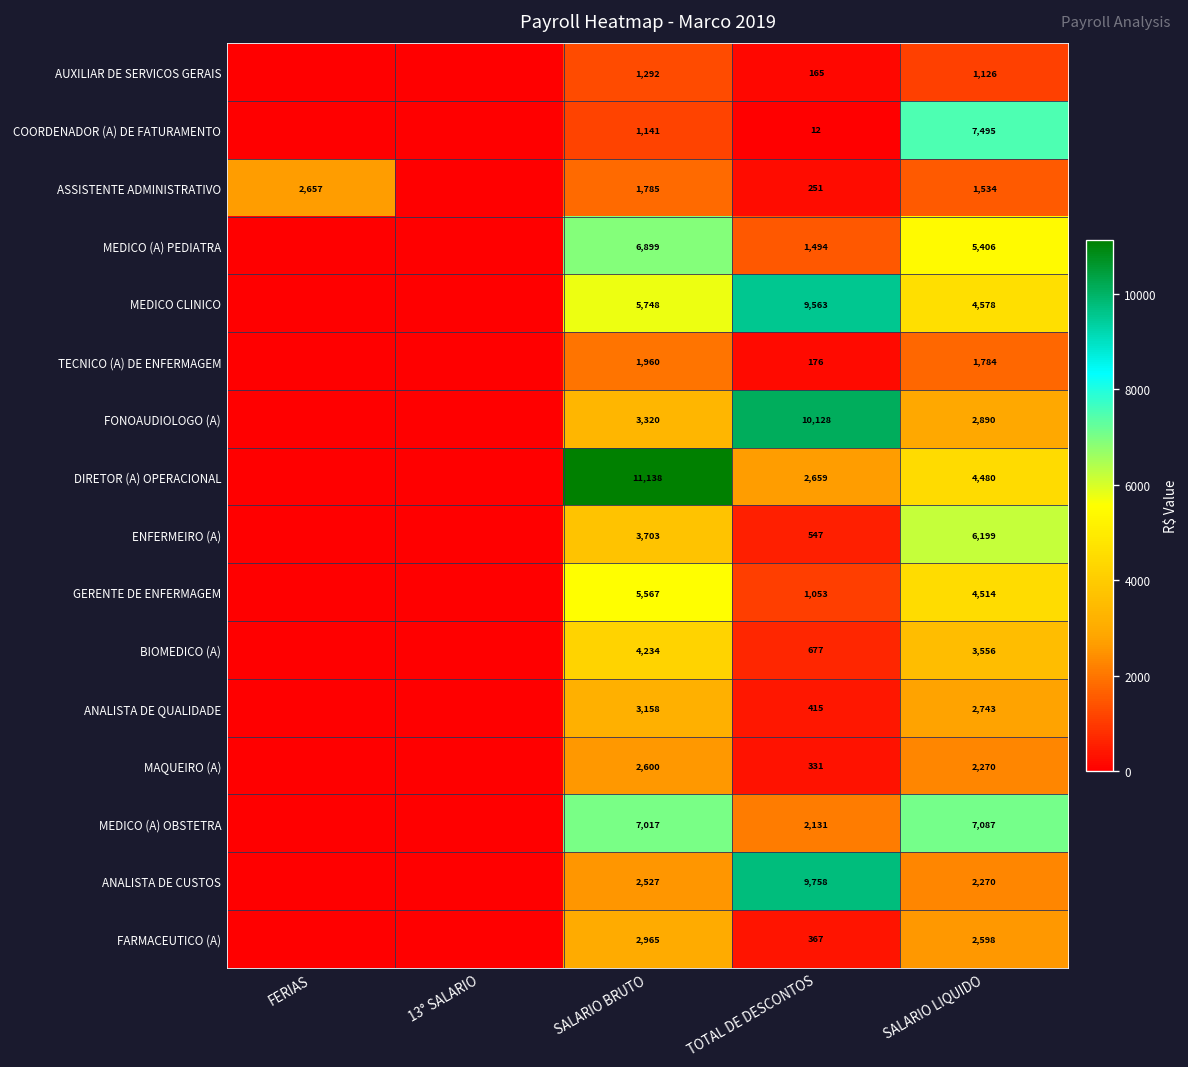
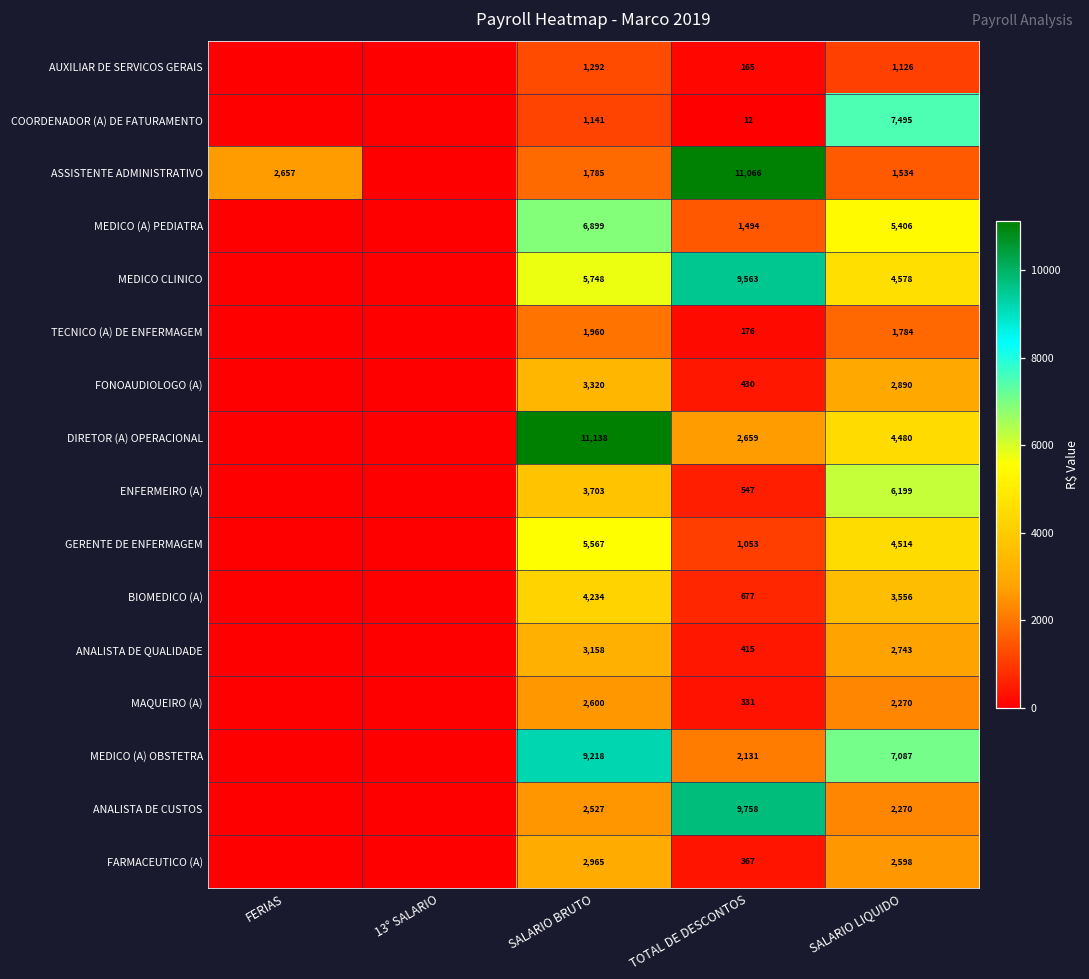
  {
    "AUXILIAR DE SERVICOS GERAIS": {
      "SALARIO BRUTO": "1,292",
      "TOTAL DE DESCONTOS": "165",
      "SALARIO LIQUIDO": "1,126"
    },
    "COORDENADOR (A) DE FATURAMENTO": {
      "SALARIO BRUTO": "1,141",
      "TOTAL DE DESCONTOS": "12",
      "SALARIO LIQUIDO": "7,495"
    },
    "ASSISTENTE ADMINISTRATIVO": {
      "FERIAS": "2,657",
      "SALARIO BRUTO": "1,785",
-     "TOTAL DE DESCONTOS": "251",
+     "TOTAL DE DESCONTOS": "11,066",
      "SALARIO LIQUIDO": "1,534"
    },
    "MEDICO (A) PEDIATRA": {
      "SALARIO BRUTO": "6,899",
      "TOTAL DE DESCONTOS": "1,494",
      "SALARIO LIQUIDO": "5,406"
    },
    "MEDICO CLINICO": {
      "SALARIO BRUTO": "5,748",
      "TOTAL DE DESCONTOS": "9,563",
      "SALARIO LIQUIDO": "4,578"
    },
    "TECNICO (A) DE ENFERMAGEM": {
      "SALARIO BRUTO": "1,960",
      "TOTAL DE DESCONTOS": "176",
      "SALARIO LIQUIDO": "1,784"
    },
    "FONOAUDIOLOGO (A)": {
      "SALARIO BRUTO": "3,320",
-     "TOTAL DE DESCONTOS": "10,128",
+     "TOTAL DE DESCONTOS": "430",
      "SALARIO LIQUIDO": "2,890"
    },
    "DIRETOR (A) OPERACIONAL": {
      "SALARIO BRUTO": "11,138",
      "TOTAL DE DESCONTOS": "2,659",
      "SALARIO LIQUIDO": "4,480"
    },
    "ENFERMEIRO (A)": {
      "SALARIO BRUTO": "3,703",
      "TOTAL DE DESCONTOS": "547",
      "SALARIO LIQUIDO": "6,199"
    },
    "GERENTE DE ENFERMAGEM": {
      "SALARIO BRUTO": "5,567",
      "TOTAL DE DESCONTOS": "1,053",
      "SALARIO LIQUIDO": "4,514"
    },
    "BIOMEDICO (A)": {
      "SALARIO BRUTO": "4,234",
      "TOTAL DE DESCONTOS": "677",
      "SALARIO LIQUIDO": "3,556"
    },
    "ANALISTA DE QUALIDADE": {
      "SALARIO BRUTO": "3,158",
      "TOTAL DE DESCONTOS": "415",
      "SALARIO LIQUIDO": "2,743"
    },
    "MAQUEIRO (A)": {
      "SALARIO BRUTO": "2,600",
      "TOTAL DE DESCONTOS": "331",
      "SALARIO LIQUIDO": "2,270"
    },
    "MEDICO (A) OBSTETRA": {
-     "SALARIO BRUTO": "7,017",
+     "SALARIO BRUTO": "9,218",
      "TOTAL DE DESCONTOS": "2,131",
      "SALARIO LIQUIDO": "7,087"
    },
    "ANALISTA DE CUSTOS": {
      "SALARIO BRUTO": "2,527",
      "TOTAL DE DESCONTOS": "9,758",
      "SALARIO LIQUIDO": "2,270"
    },
    "FARMACEUTICO (A)": {
      "SALARIO BRUTO": "2,965",
      "TOTAL DE DESCONTOS": "367",
      "SALARIO LIQUIDO": "2,598"
    }
  }
